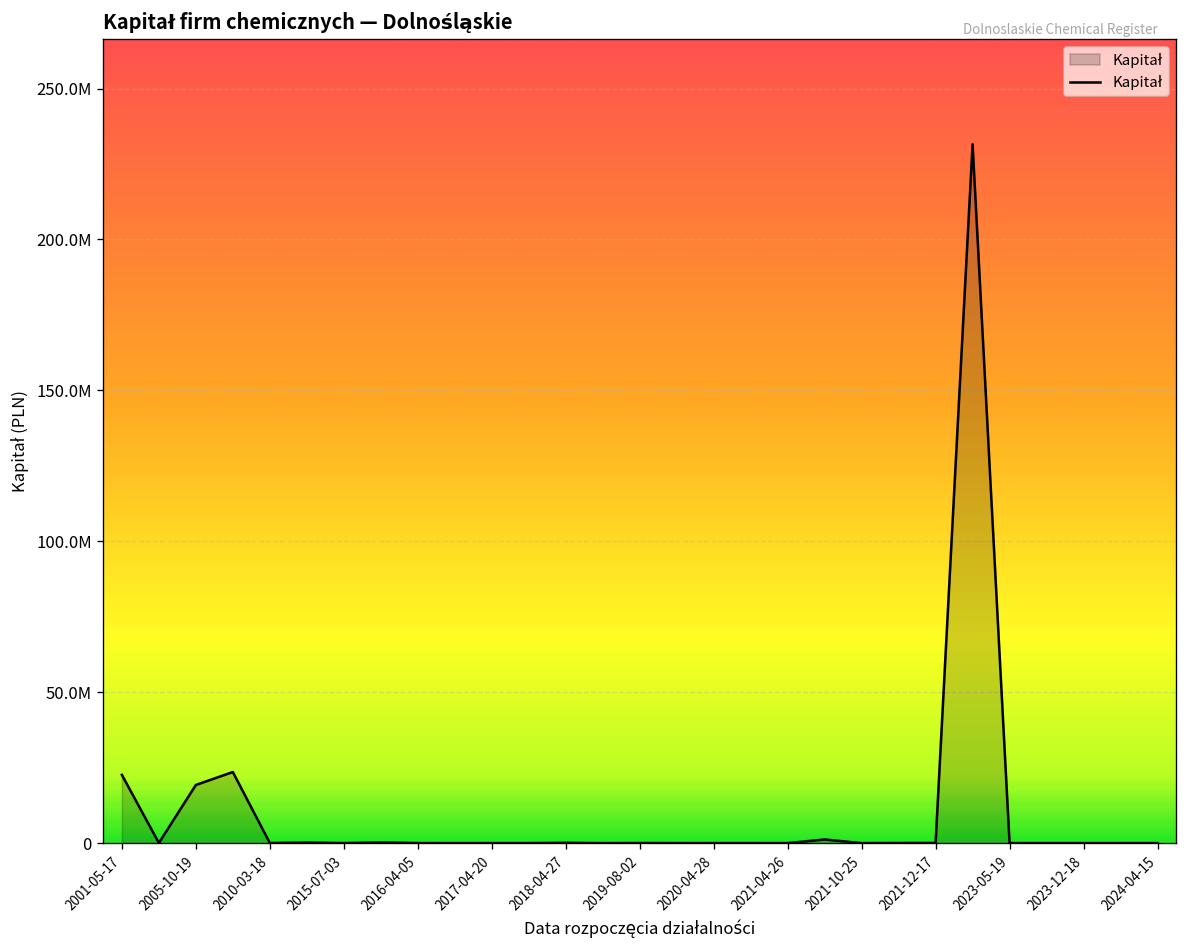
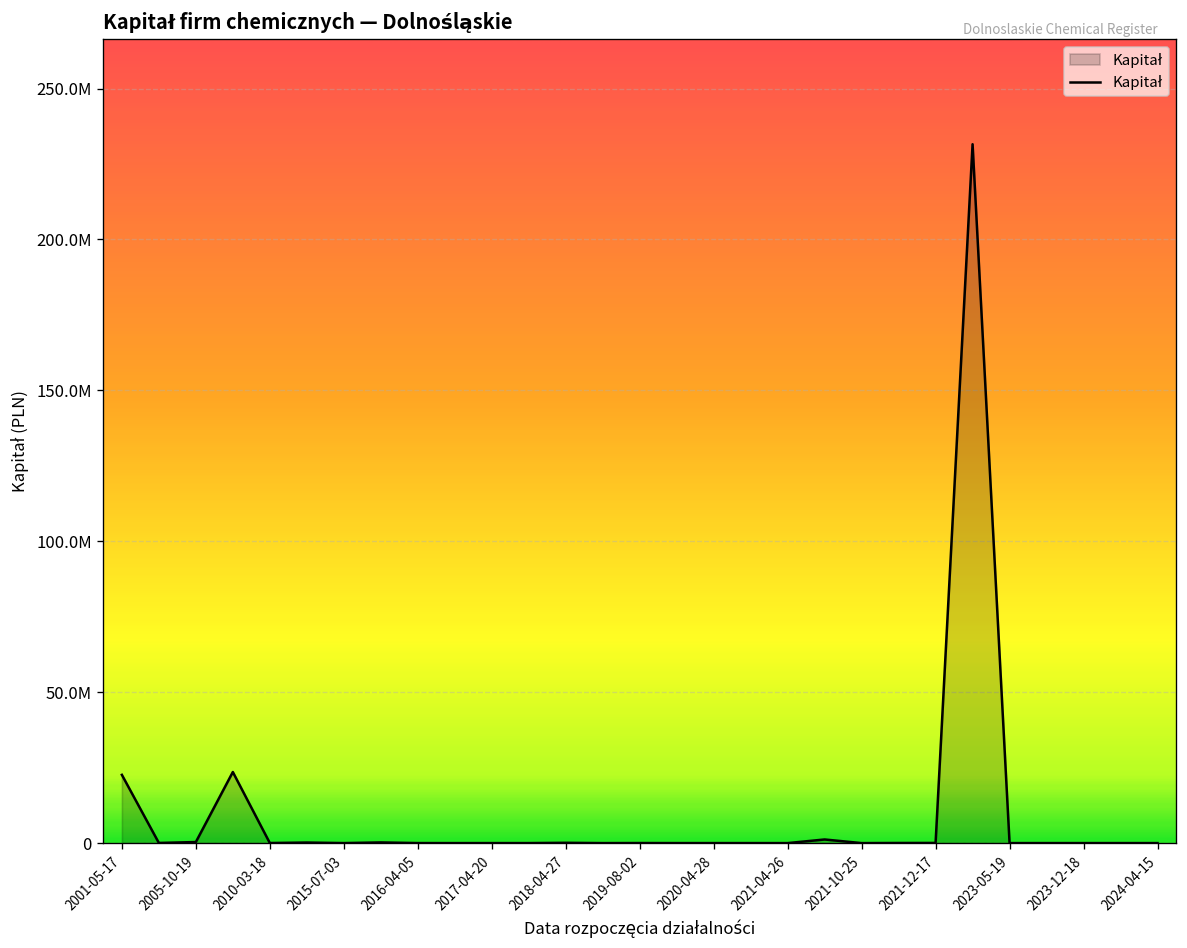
  {
-   "2005-10-19": 19000000,
+   "2005-10-19": 0,
    "2015-07-03": 0,
    "2017-04-20": 0,
    "2018-04-27": 0,
    "2019-08-02": 0,
    "2021-04-26": 0,
    "2021-12-17": 0,
    "2023-12-18": 0,
    "2024-04-15": 0
  }
